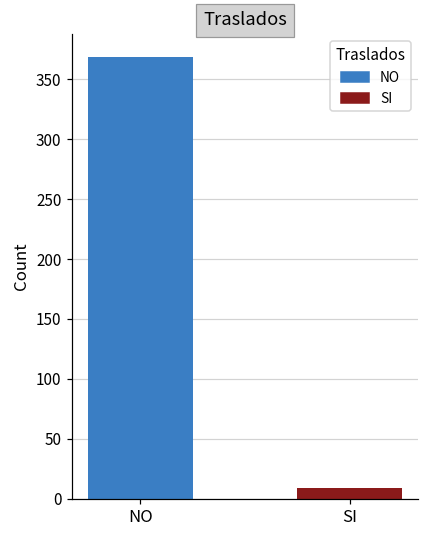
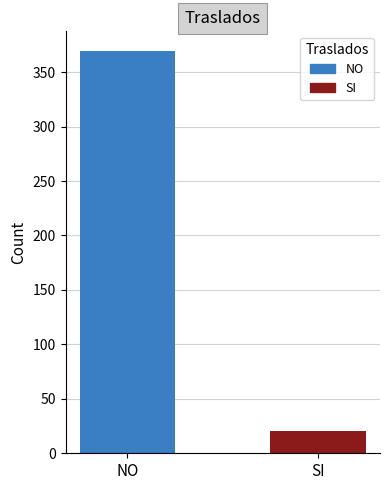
  {
    "NO": 369,
-   "SI": 9
+   "SI": 20
  }
